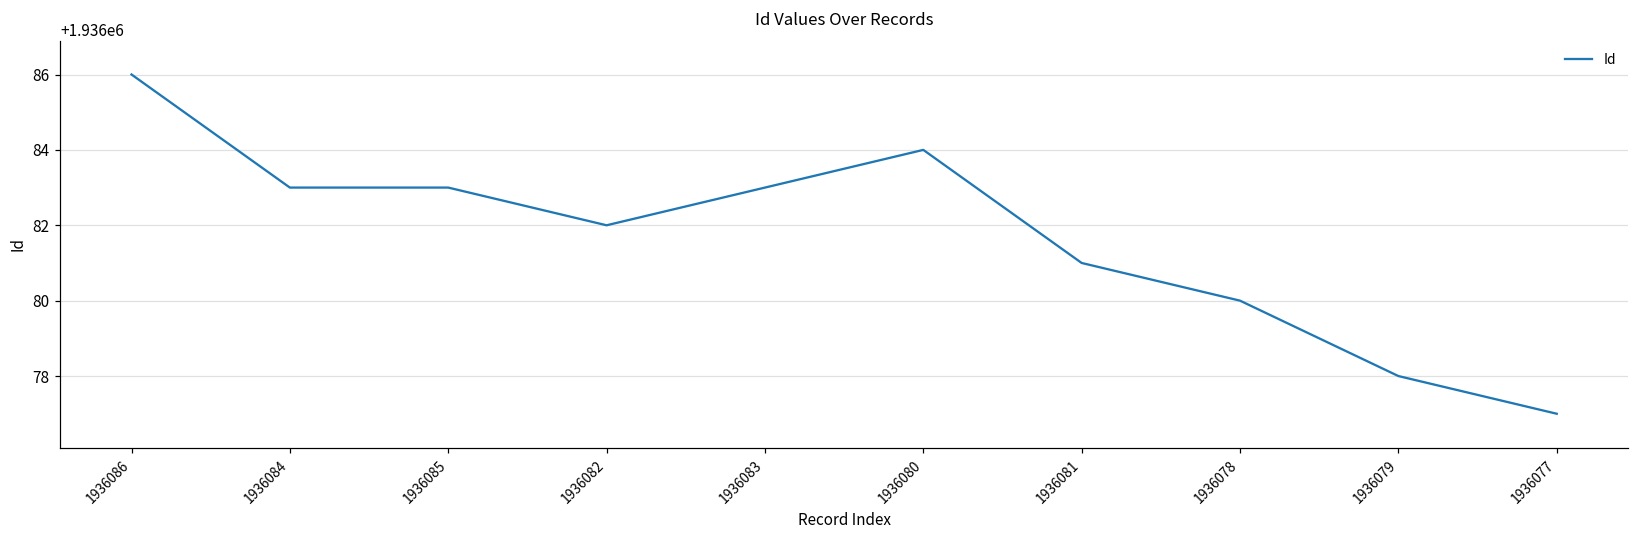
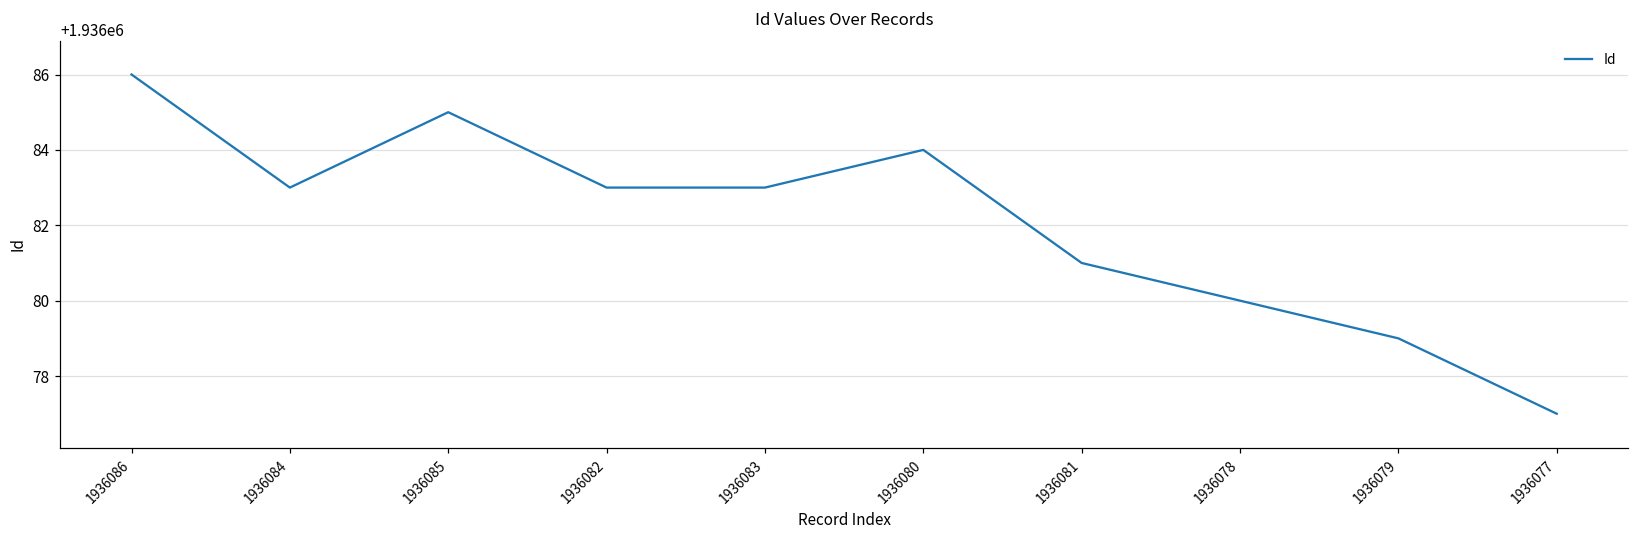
  {
    "1936086": 1936086,
    "1936084": 1936083,
-   "1936085": 1936083,
-   "1936082": 1936082,
+   "1936085": 1936085,
+   "1936082": 1936083,
    "1936083": 1936083,
    "1936080": 1936084,
    "1936081": 1936081,
    "1936078": 1936080,
-   "1936079": 1936078,
+   "1936079": 1936079,
    "1936077": 1936077
  }
